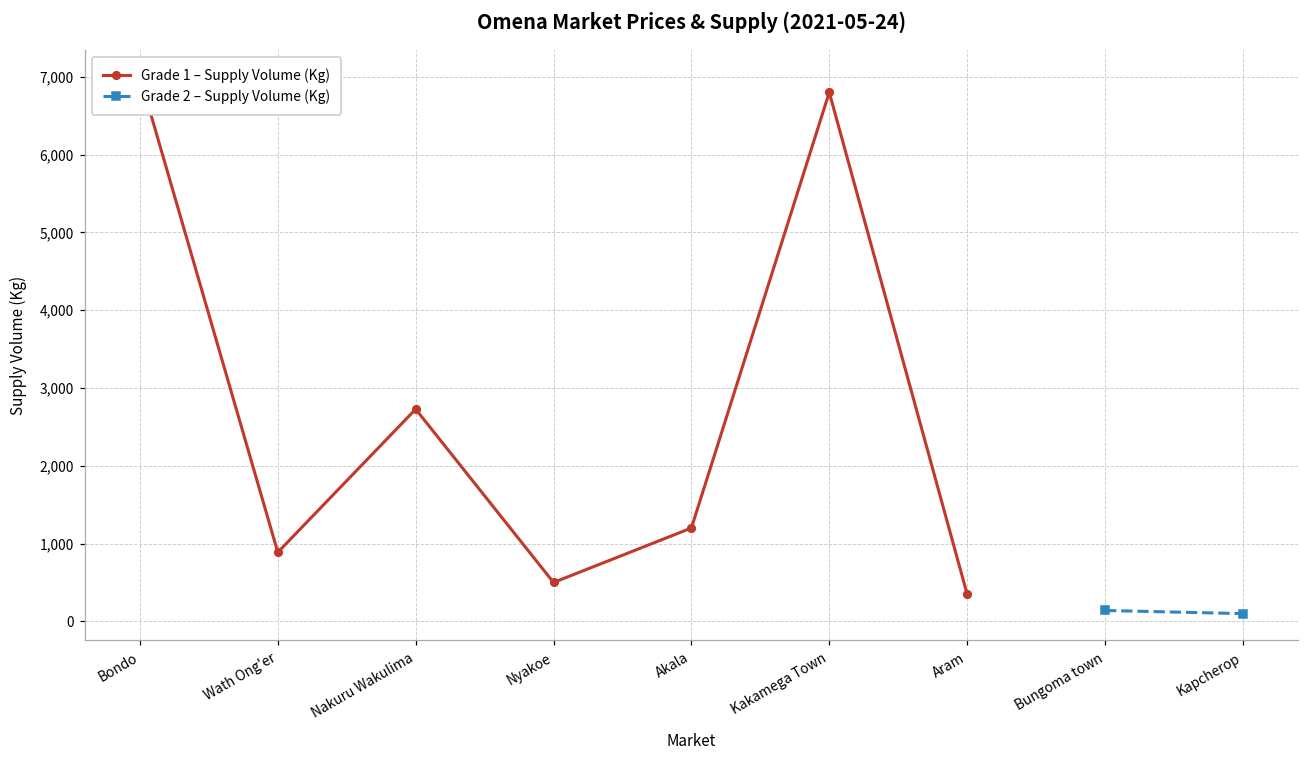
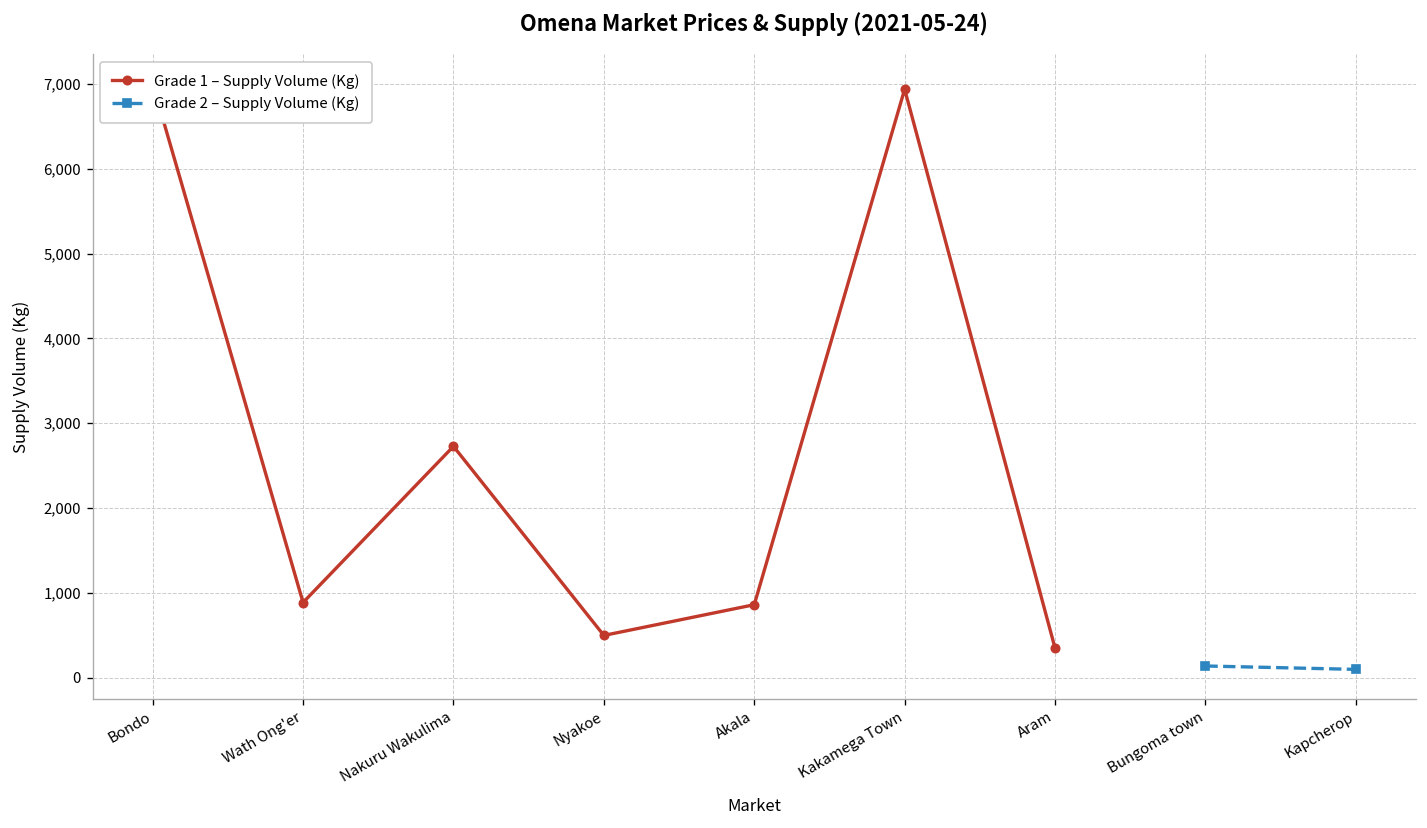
  {
    "Grade 1 – Supply Volume (Kg)": {
      "Wath Ong'er": "900",
      "Nakuru Wakulima": "2,700",
      "Nyakoe": "500",
-     "Akala": "1,200",
-     "Kakamega Town": "6,800",
+     "Akala": "900",
+     "Kakamega Town": "6,900",
      "Aram": "400"
    },
    "Grade 2 – Supply Volume (Kg)": {
      "Bungoma town": "100",
      "Kapcherop": "100"
    }
  }
